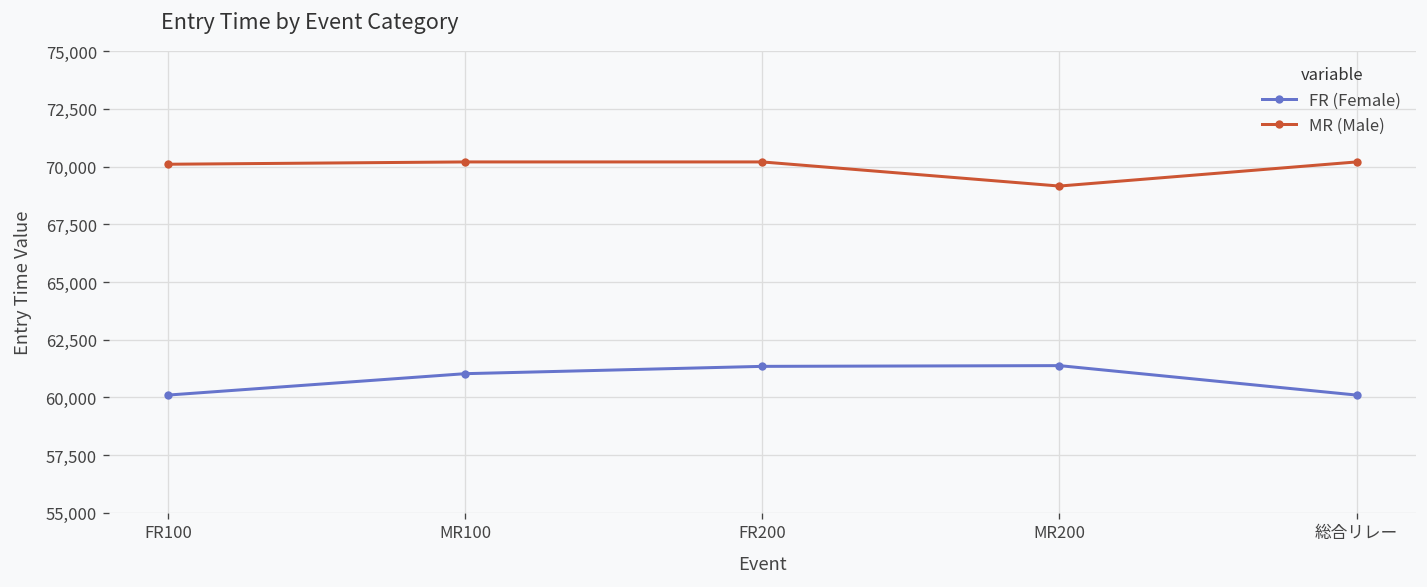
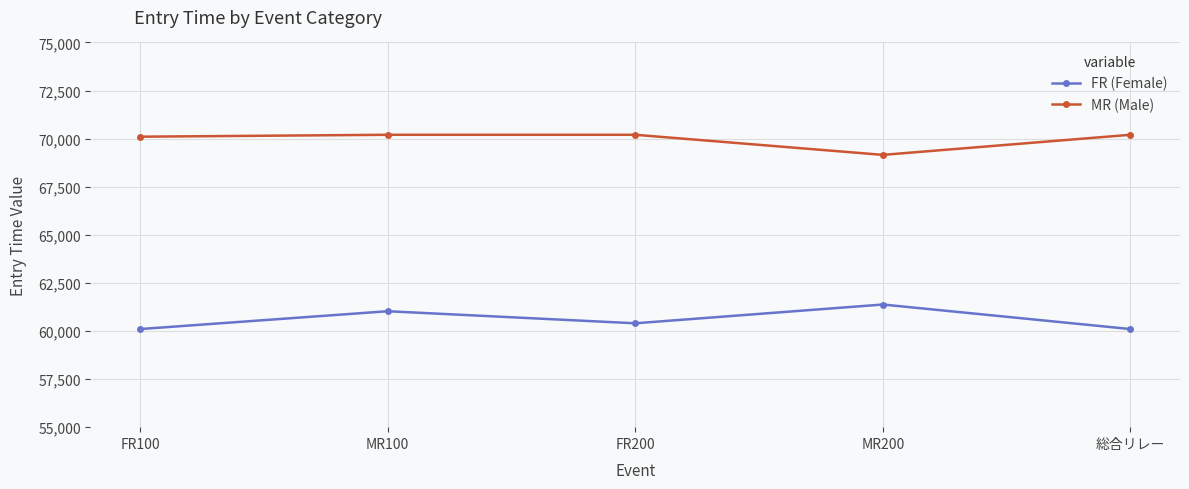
  {
    "FR (Female)": {
      "FR100": "60,100",
      "MR100": "61,000",
-     "FR200": "61,300",
+     "FR200": "60,400",
      "MR200": "61,400",
      "総合リレー": "60,100"
    },
    "MR (Male)": {
      "FR100": "70,100",
      "MR100": "70,200",
      "FR200": "70,200",
      "MR200": "69,200",
      "総合リレー": "70,200"
    }
  }
